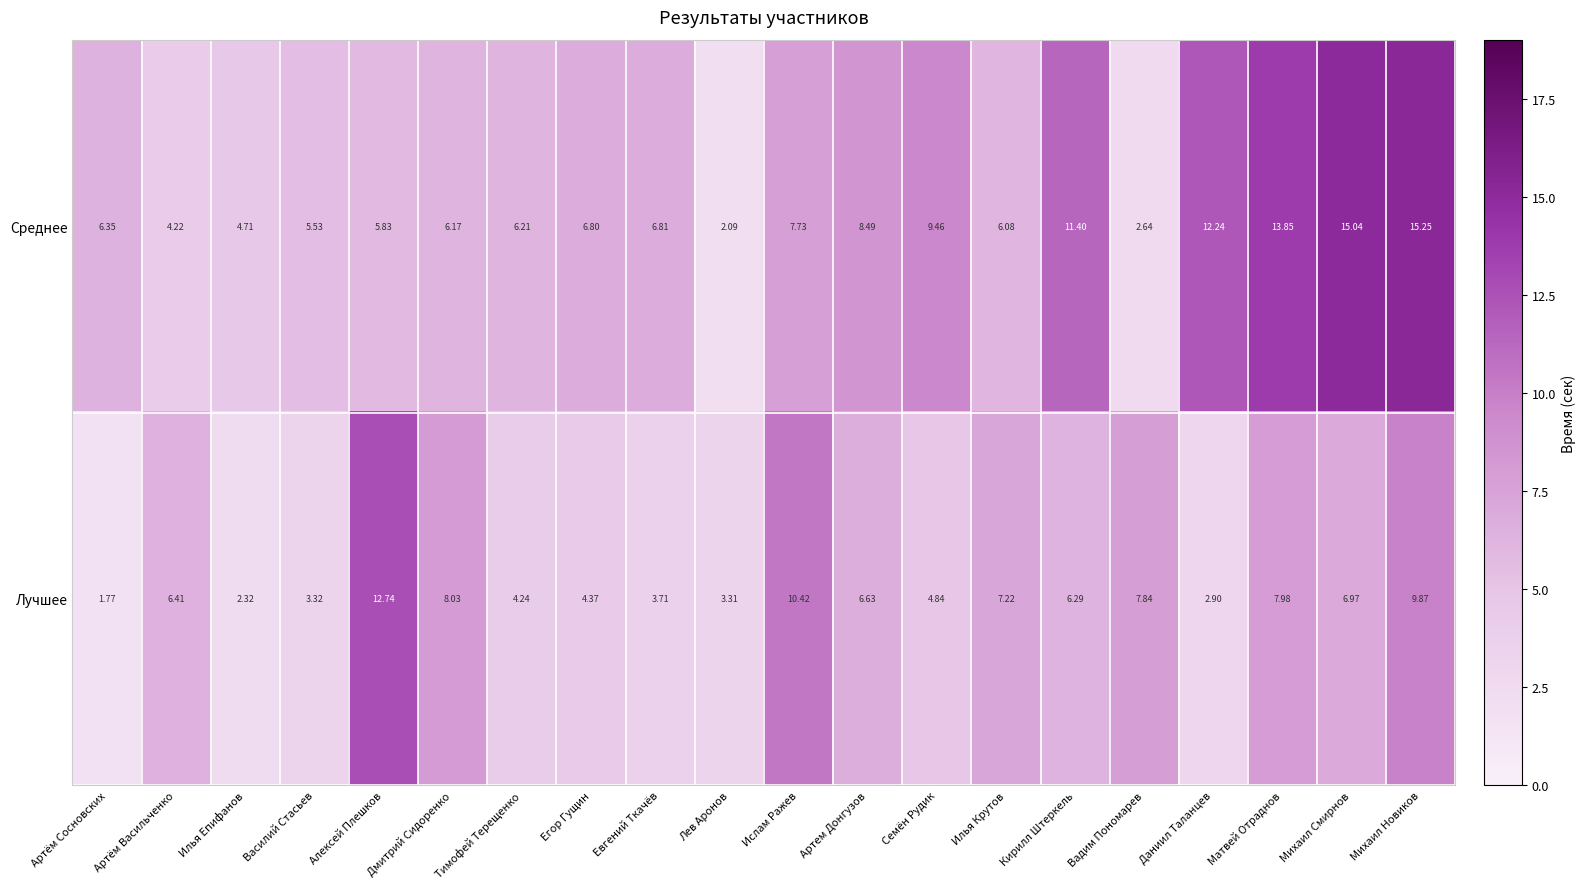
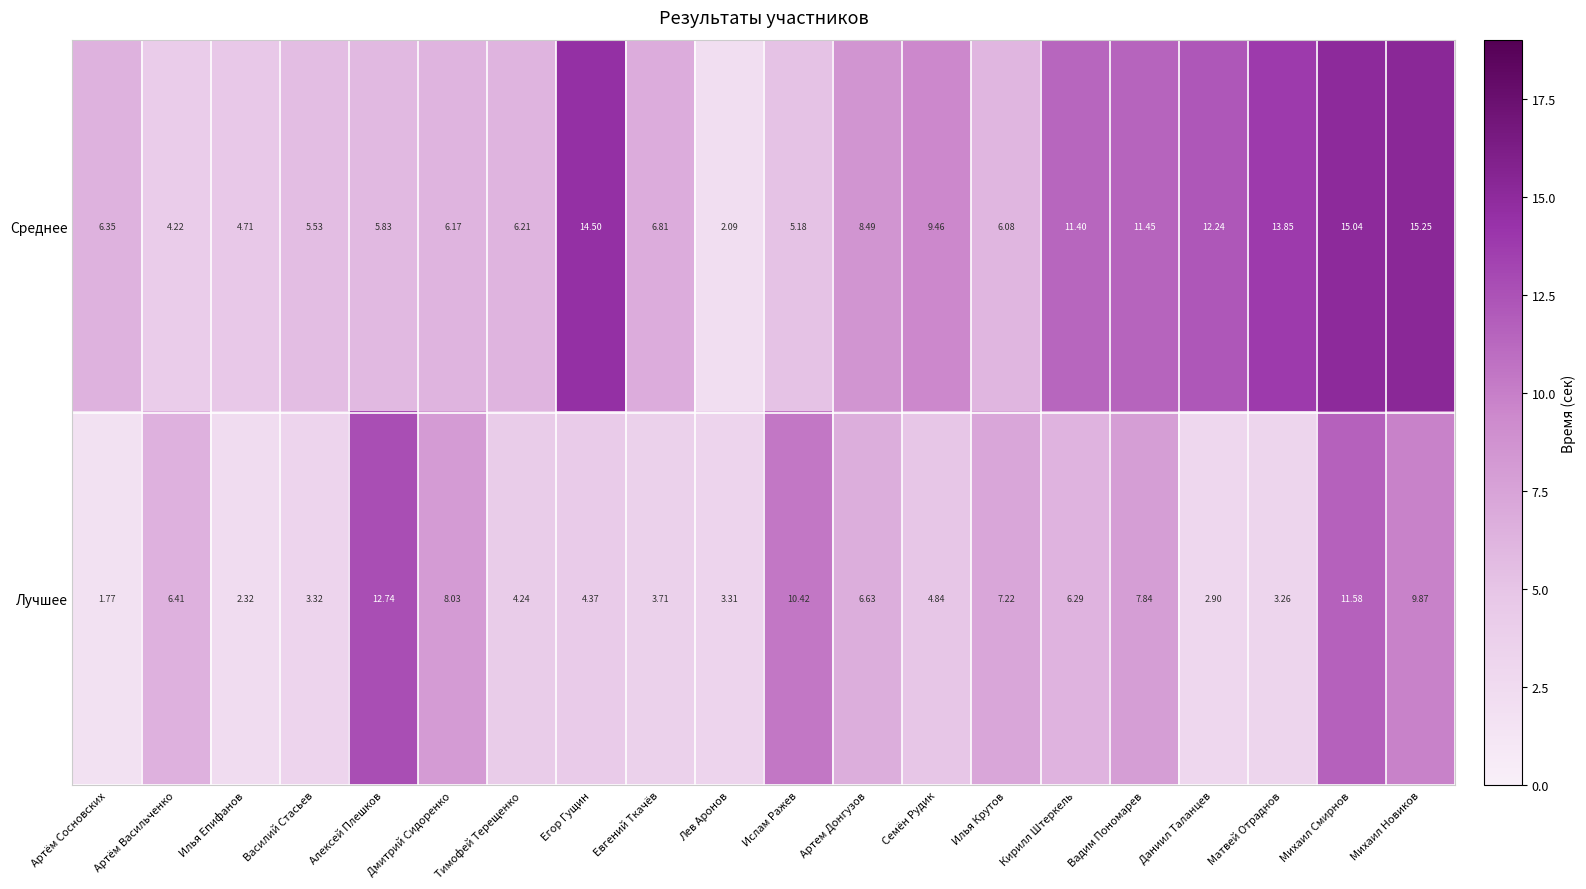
  {
    "Среднее": {
      "Артём Сосновских": 6.35,
      "Артём Васильченко": 4.22,
      "Илья Епифанов": 4.71,
      "Василий Стасьев": 5.53,
      "Алексей Плешков": 5.83,
      "Дмитрий Сидоренко": 6.17,
      "Тимофей Терещенко": 6.21,
-     "Егор Гущин": 6.80,
+     "Егор Гущин": 14.50,
      "Евгений Ткачёв": 6.81,
      "Лев Аронов": 2.09,
-     "Ислам Ражев": 7.73,
+     "Ислам Ражев": 5.18,
      "Артем Донгузов": 8.49,
      "Семён Рудик": 9.46,
      "Илья Крутов": 6.08,
      "Кирилл Штеркель": 11.40,
-     "Вадим Пономарев": 2.64,
+     "Вадим Пономарев": 11.45,
      "Даниил Таланцев": 12.24,
      "Матвей Отраднов": 13.85,
      "Михаил Смирнов": 15.04,
      "Михаил Новиков": 15.25
    },
    "Лучшее": {
      "Артём Сосновских": 1.77,
      "Артём Васильченко": 6.41,
      "Илья Епифанов": 2.32,
      "Василий Стасьев": 3.32,
      "Алексей Плешков": 12.74,
      "Дмитрий Сидоренко": 8.03,
      "Тимофей Терещенко": 4.24,
      "Егор Гущин": 4.37,
      "Евгений Ткачёв": 3.71,
      "Лев Аронов": 3.31,
      "Ислам Ражев": 10.42,
      "Артем Донгузов": 6.63,
      "Семён Рудик": 4.84,
      "Илья Крутов": 7.22,
      "Кирилл Штеркель": 6.29,
      "Вадим Пономарев": 7.84,
      "Даниил Таланцев": 2.90,
-     "Матвей Отраднов": 7.98,
-     "Михаил Смирнов": 6.97,
+     "Матвей Отраднов": 3.26,
+     "Михаил Смирнов": 11.58,
      "Михаил Новиков": 9.87
    }
  }
